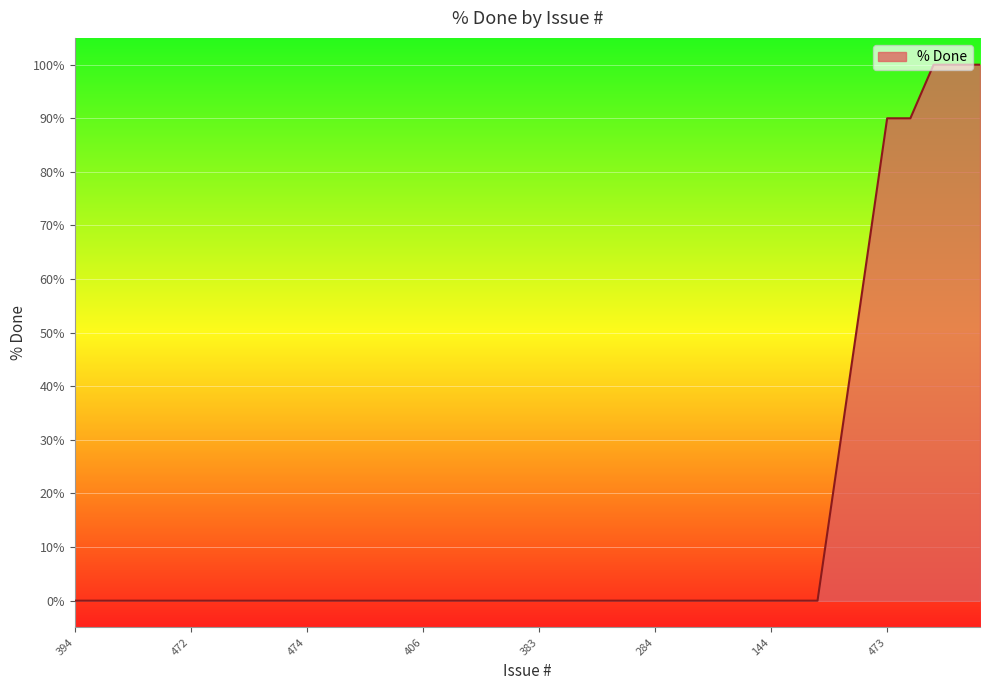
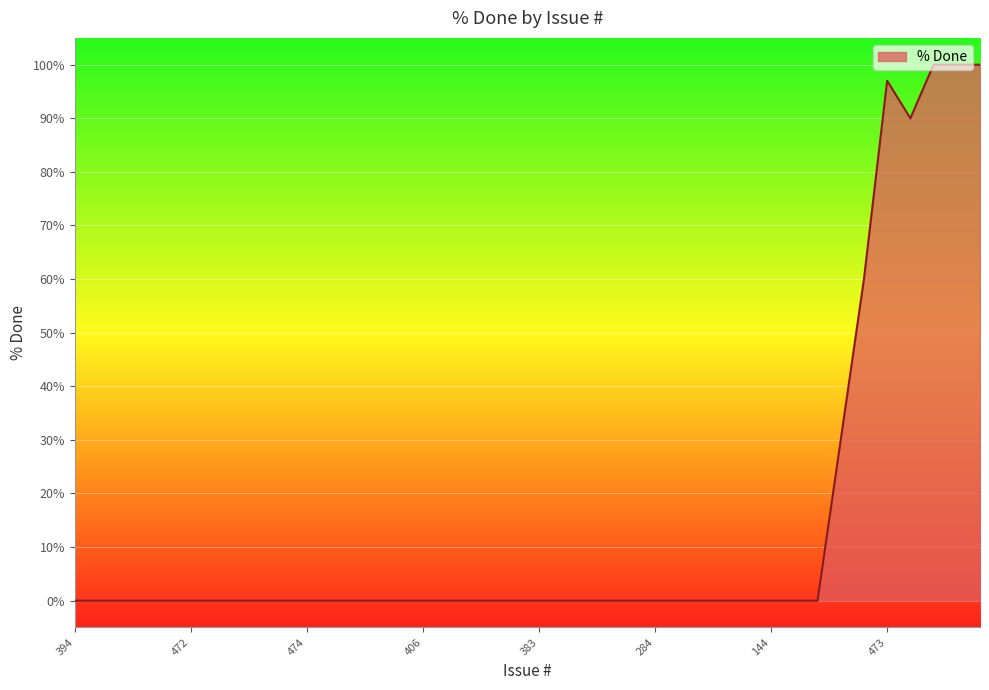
  {
    "394": "0%",
    "472": "0%",
    "474": "0%",
    "406": "0%",
    "383": "0%",
    "284": "0%",
    "144": "0%",
-   "473": "90%"
+   "473": "97%"
  }
